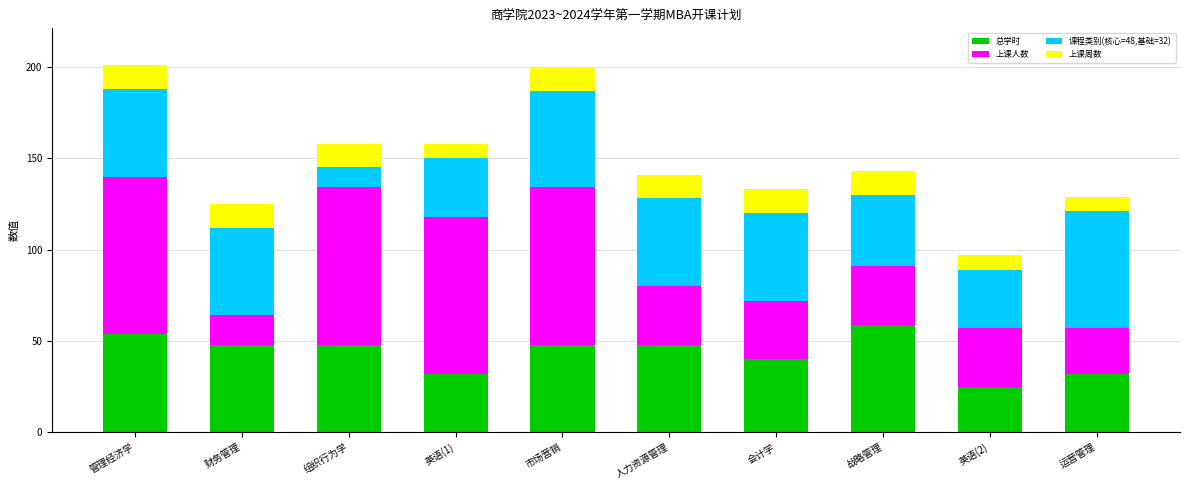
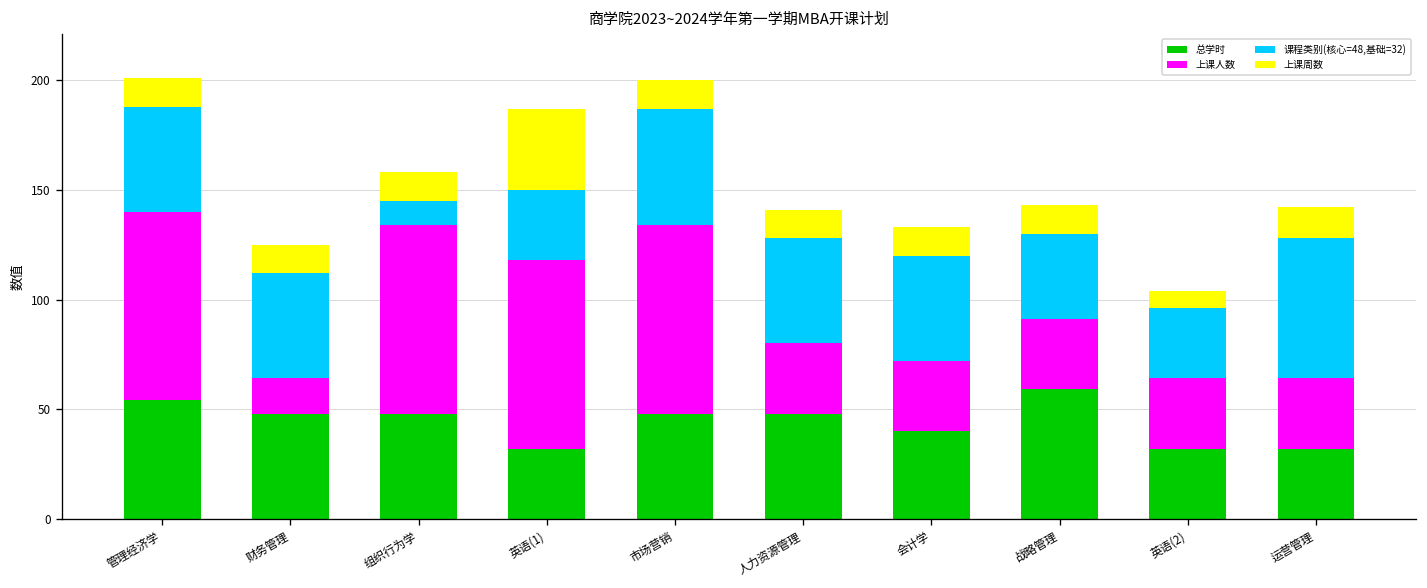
  {
    "总学时": {
      "管理经济学": 54,
      "财务管理": 48,
      "组织行为学": 48,
      "英语(1)": 32,
      "市场营销": 48,
      "人力资源管理": 48,
      "会计学": 40,
      "战略管理": 59,
-     "英语(2)": 25,
+     "英语(2)": 32,
      "运营管理": 32
    },
    "上课人数": {
      "管理经济学": 86,
      "财务管理": 16,
      "组织行为学": 86,
      "英语(1)": 86,
      "市场营销": 86,
      "人力资源管理": 32,
      "会计学": 32,
      "战略管理": 32,
      "英语(2)": 32,
-     "运营管理": 25
+     "运营管理": 32
    },
    "课程类别(核心=48,基础=32)": {
      "管理经济学": 48,
      "财务管理": 48,
      "组织行为学": 11,
      "英语(1)": 32,
      "市场营销": 53,
      "人力资源管理": 48,
      "会计学": 48,
      "战略管理": 39,
      "英语(2)": 32,
      "运营管理": 64
    },
    "上课周数": {
      "管理经济学": 13,
      "财务管理": 13,
      "组织行为学": 13,
-     "英语(1)": 8,
+     "英语(1)": 37,
      "市场营销": 13,
      "人力资源管理": 13,
      "会计学": 13,
      "战略管理": 13,
      "英语(2)": 8,
-     "运营管理": 8
+     "运营管理": 14
    }
  }
